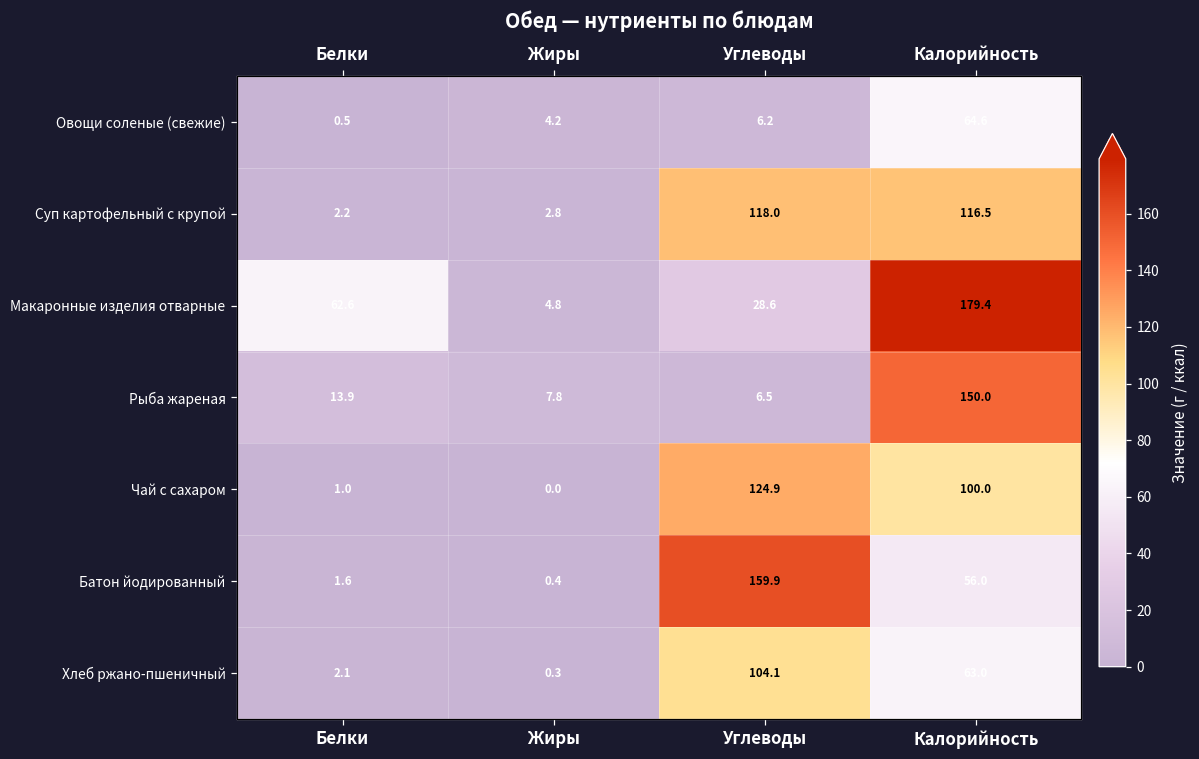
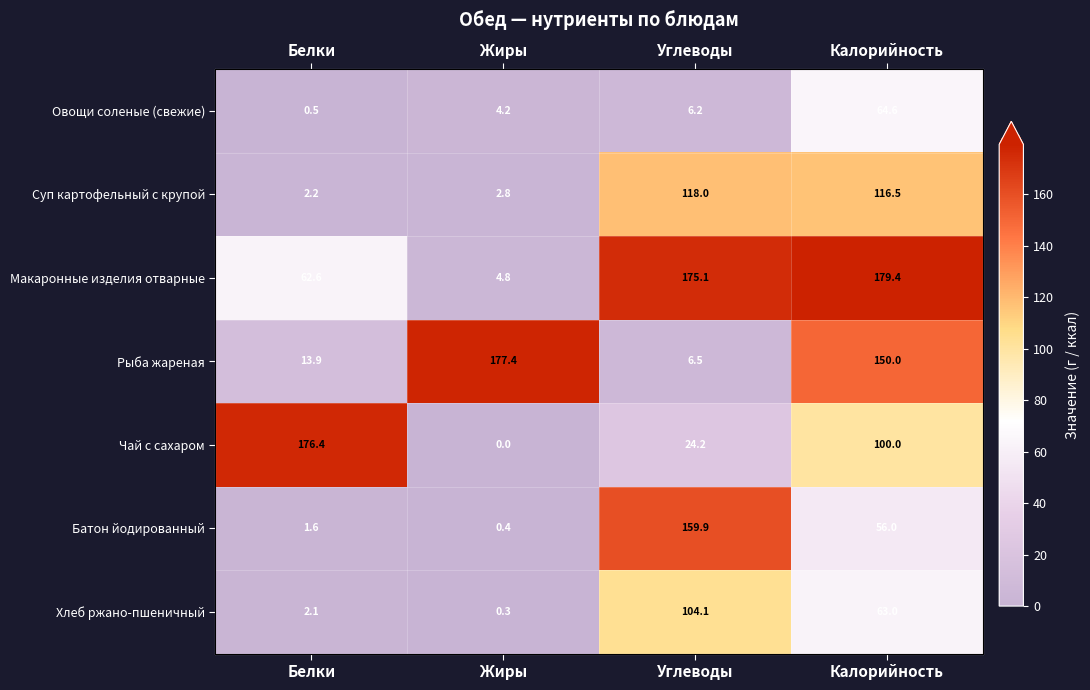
  {
    "Овощи соленые (свежие)": {
      "Белки": 0.5,
      "Жиры": 4.2,
      "Углеводы": 6.2
    },
    "Суп картофельный с крупой": {
      "Белки": 2.2,
      "Жиры": 2.8,
      "Углеводы": 118.0,
      "Калорийность": 116.5
    },
    "Макаронные изделия отварные": {
      "Жиры": 4.8,
-     "Углеводы": 28.6,
+     "Углеводы": 175.1,
      "Калорийность": 179.4
    },
    "Рыба жареная": {
      "Белки": 13.9,
-     "Жиры": 7.8,
+     "Жиры": 177.4,
      "Углеводы": 6.5,
      "Калорийность": 150.0
    },
    "Чай с сахаром": {
-     "Белки": 1.0,
+     "Белки": 176.4,
      "Жиры": 0.0,
-     "Углеводы": 124.9,
+     "Углеводы": 24.2,
      "Калорийность": 100.0
    },
    "Батон йодированный": {
      "Белки": 1.6,
      "Жиры": 0.4,
      "Углеводы": 159.9
    },
    "Хлеб ржано-пшеничный": {
      "Белки": 2.1,
      "Жиры": 0.3,
      "Углеводы": 104.1
    }
  }
